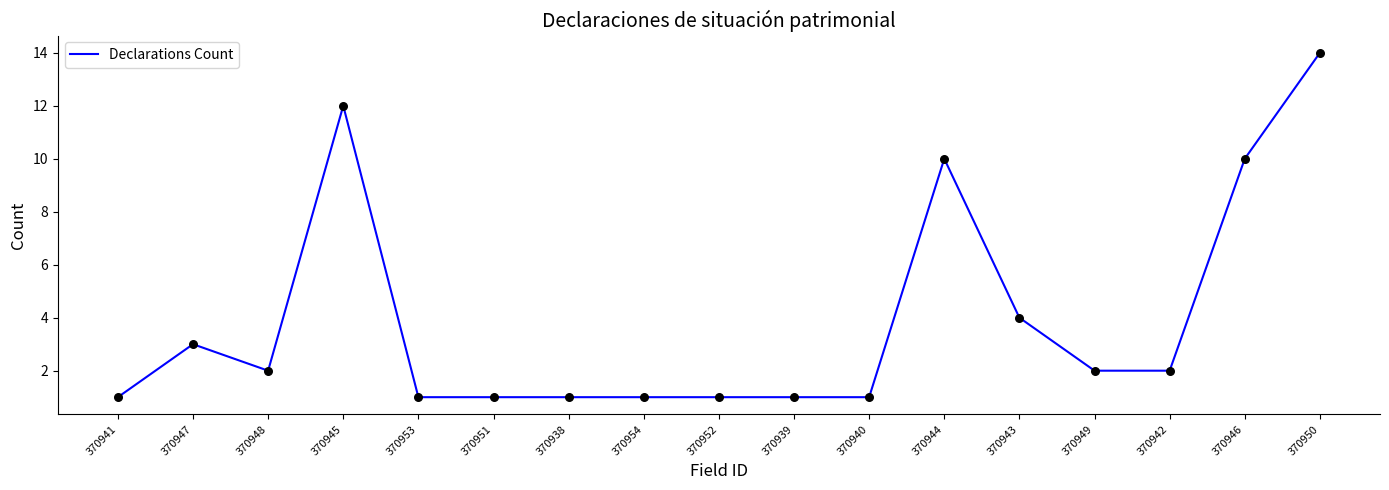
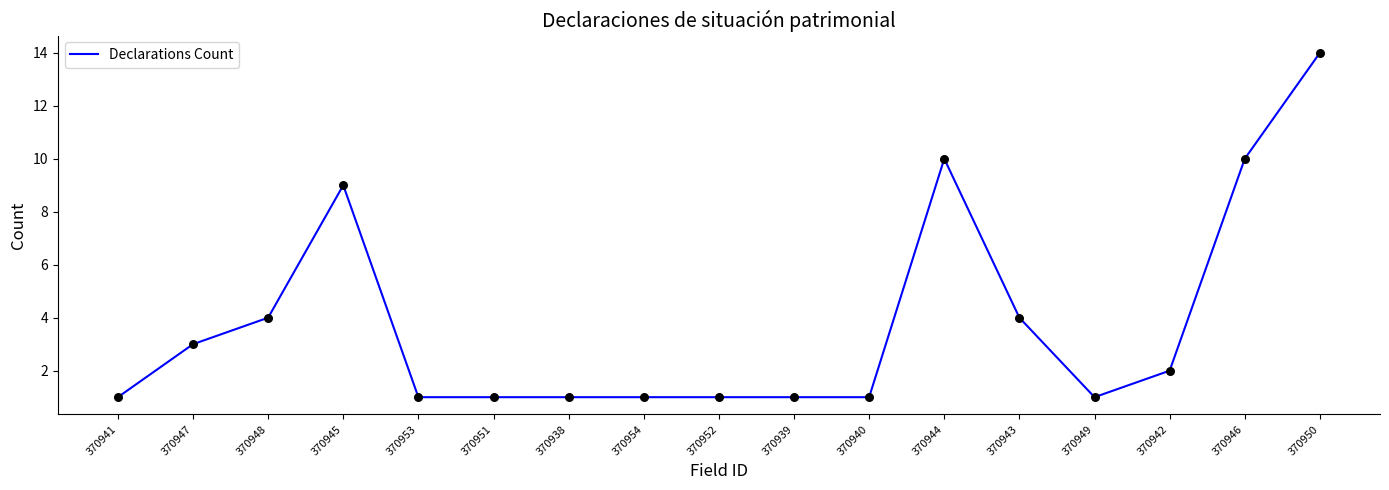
  {
    "370941": 1,
    "370947": 3,
-   "370948": 2,
-   "370945": 12,
+   "370948": 4,
+   "370945": 9,
    "370953": 1,
    "370951": 1,
    "370938": 1,
    "370954": 1,
    "370952": 1,
    "370939": 1,
    "370940": 1,
    "370944": 10,
    "370943": 4,
-   "370949": 2,
+   "370949": 1,
    "370942": 2,
    "370946": 10,
    "370950": 14
  }
